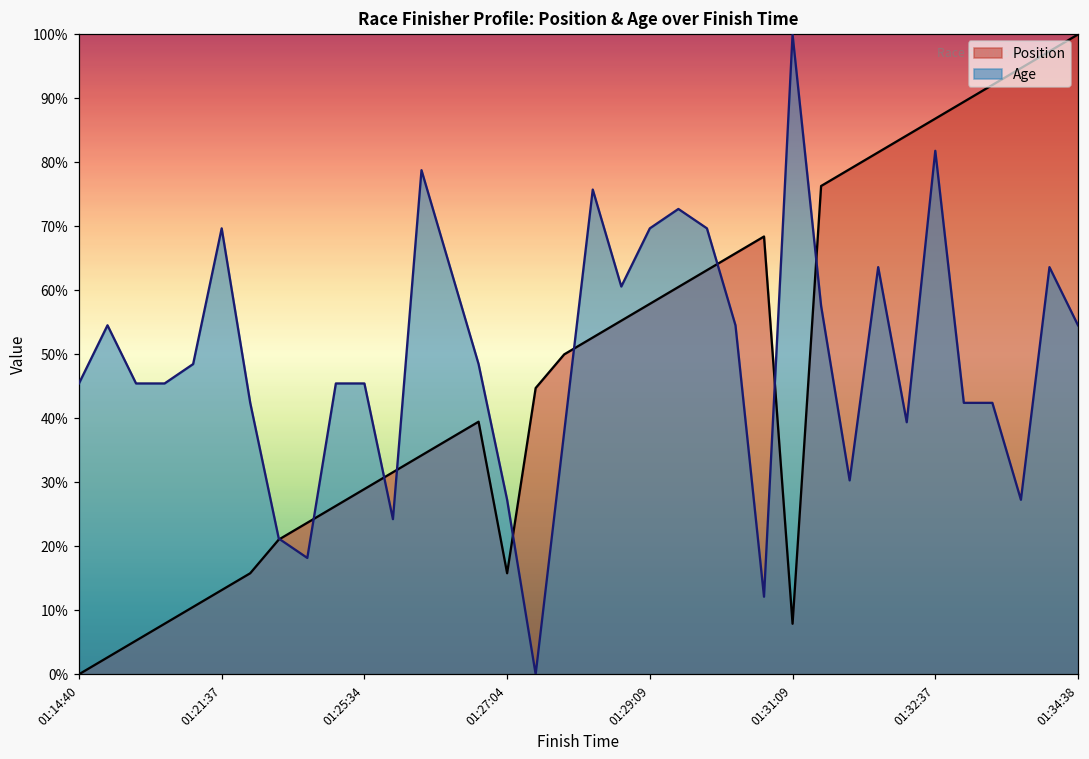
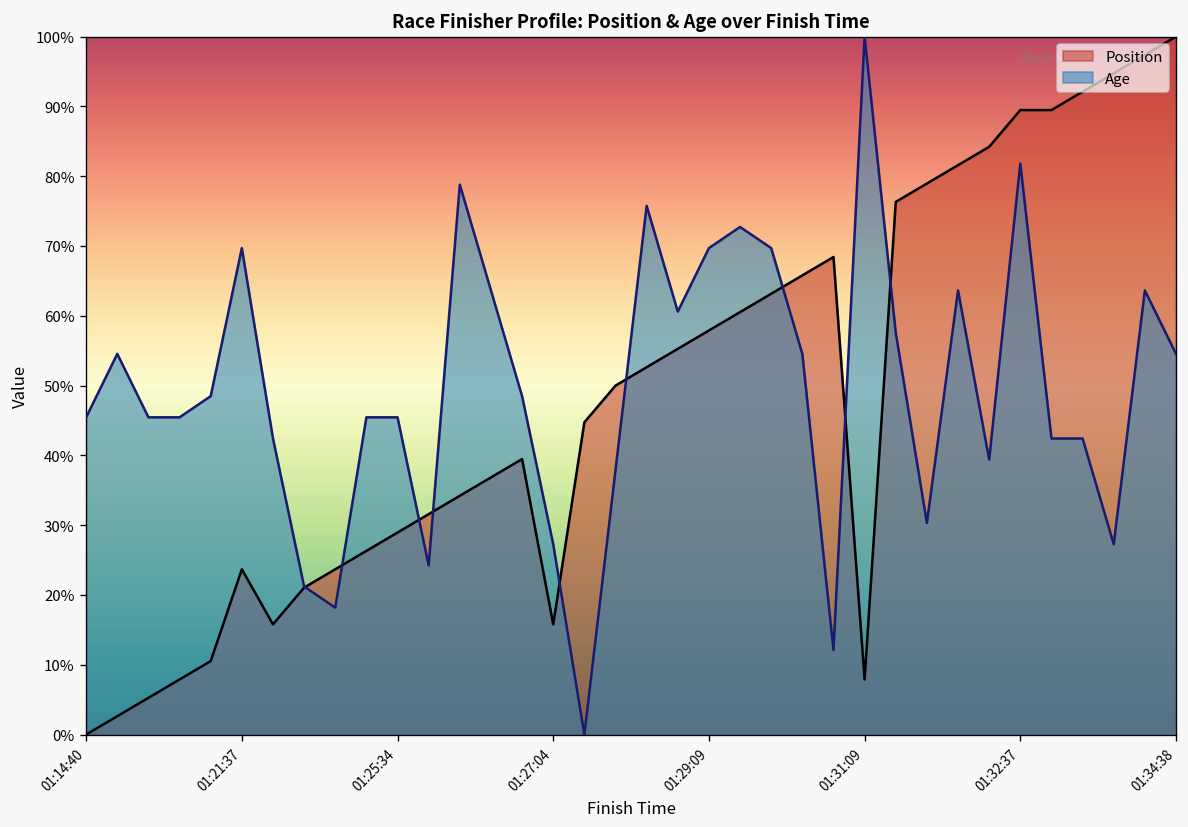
  {
    "Position": {
      "01:14:40": "0%",
-     "01:21:37": "13%",
+     "01:21:37": "24%",
      "01:27:04": "16%",
      "01:29:09": "58%",
      "01:31:09": "8%",
-     "01:32:37": "87%",
+     "01:32:37": "89%",
      "01:34:38": "100%"
    },
    "Age": {
      "01:14:40": "45%",
      "01:21:37": "70%",
      "01:27:04": "27%",
      "01:29:09": "70%",
      "01:31:09": "100%",
      "01:32:37": "82%",
      "01:34:38": "55%"
    }
  }
